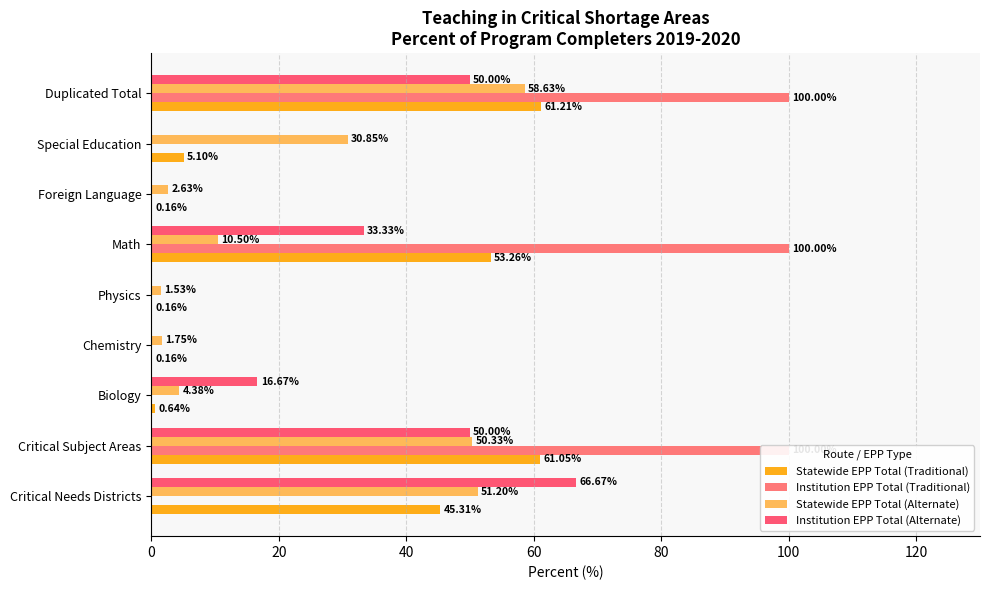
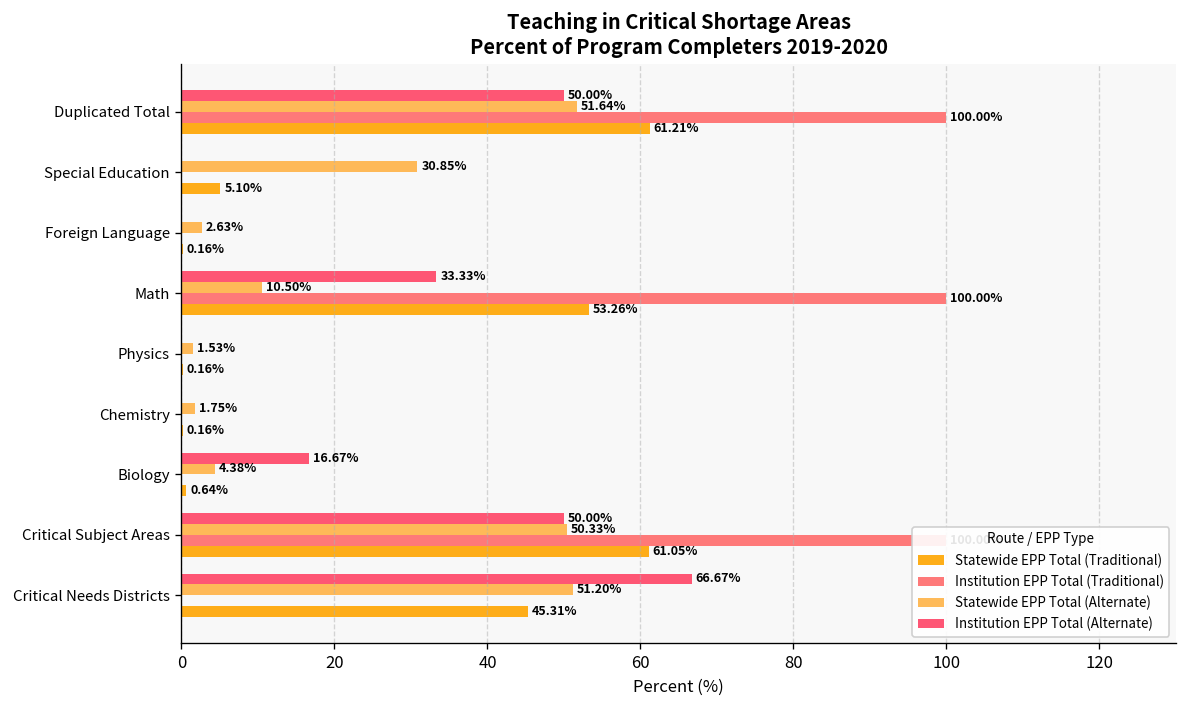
  {
    "Statewide EPP Total (Traditional)": {
      "Duplicated Total": "61.21%",
      "Special Education": "5.10%",
      "Foreign Language": "0.16%",
      "Math": "53.26%",
      "Physics": "0.16%",
      "Chemistry": "0.16%",
      "Biology": "0.64%",
      "Critical Subject Areas": "61.05%",
      "Critical Needs Districts": "45.31%"
    },
    "Statewide EPP Total (Alternate)": {
-     "Duplicated Total": "58.63%",
+     "Duplicated Total": "51.64%",
      "Special Education": "30.85%",
      "Foreign Language": "2.63%",
      "Math": "10.50%",
      "Physics": "1.53%",
      "Chemistry": "1.75%",
      "Biology": "4.38%",
      "Critical Subject Areas": "50.33%",
      "Critical Needs Districts": "51.20%"
    }
  }
